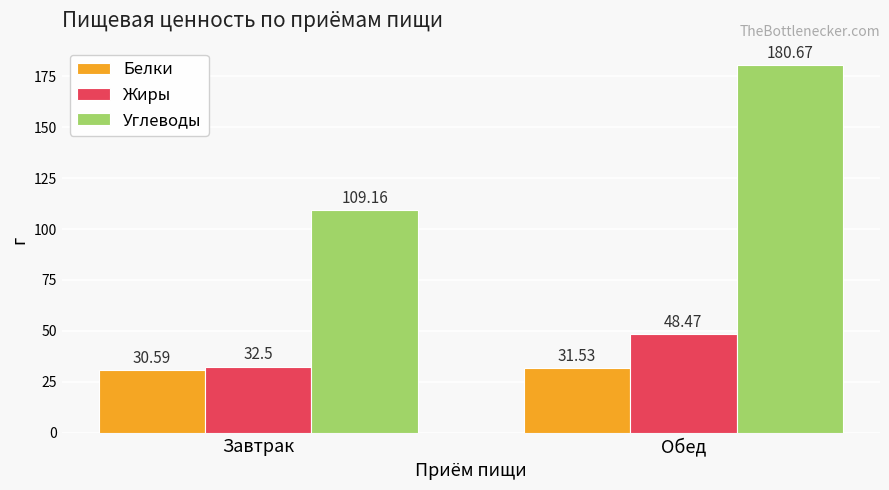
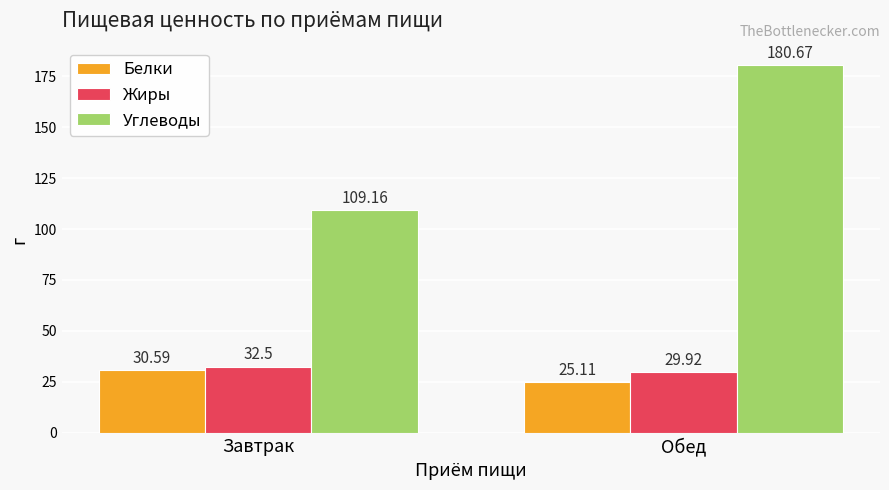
  {
    "Белки": {
      "Завтрак": 30.59,
-     "Обед": 31.53
+     "Обед": 25.11
    },
    "Жиры": {
      "Завтрак": 32.5,
-     "Обед": 48.47
+     "Обед": 29.92
    },
    "Углеводы": {
      "Завтрак": 109.16,
      "Обед": 180.67
    }
  }
